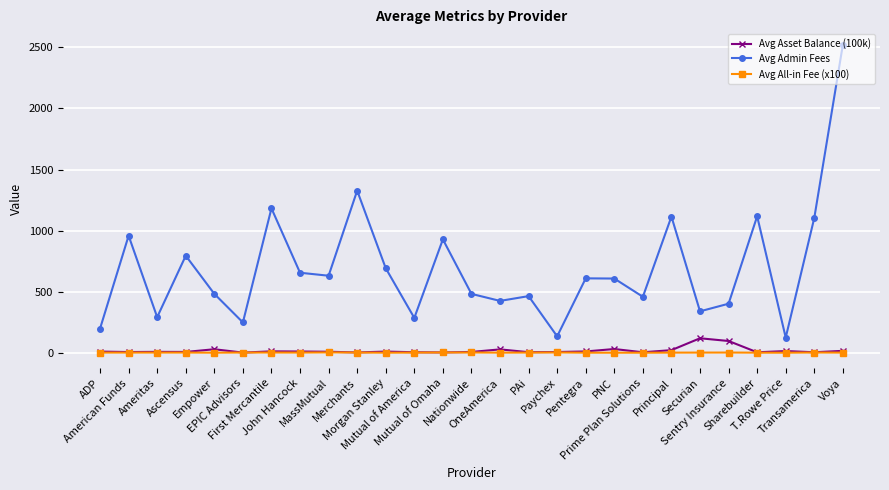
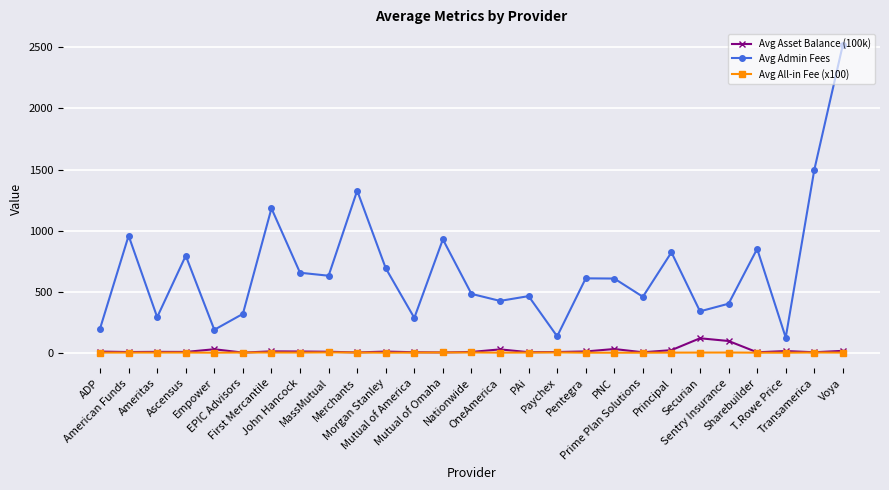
  {
    "Avg Asset Balance (100k)": {
      "Empower": 30,
      "OneAmerica": 30,
      "PNC": 30,
      "Securian": 120,
      "Sentry Insurance": 100
    },
    "Avg Admin Fees": {
      "ADP": 200,
      "American Funds": 960,
      "Ameritas": 290,
      "Ascensus": 790,
-     "Empower": 480,
-     "EPIC Advisors": 250,
+     "Empower": 190,
+     "EPIC Advisors": 320,
      "First Mercantile": 1180,
      "John Hancock": 660,
      "MassMutual": 630,
      "Merchants": 1330,
      "Morgan Stanley": 690,
      "Mutual of America": 290,
      "Mutual of Omaha": 930,
      "Nationwide": 480,
      "OneAmerica": 430,
      "PAi": 460,
      "Paychex": 130,
      "Pentegra": 610,
      "PNC": 610,
      "Prime Plan Solutions": 460,
-     "Principal": 1120,
+     "Principal": 820,
      "Securian": 340,
      "Sentry Insurance": 400,
-     "Sharebuilder": 1120,
+     "Sharebuilder": 850,
      "T.Rowe Price": 120,
-     "Transamerica": 1100
+     "Transamerica": 1500
    },
    "Avg All-in Fee (x100)": {
      "Empower": 0,
      "OneAmerica": 0,
      "PNC": 0,
      "Securian": 0,
      "Sentry Insurance": 0
    }
  }
